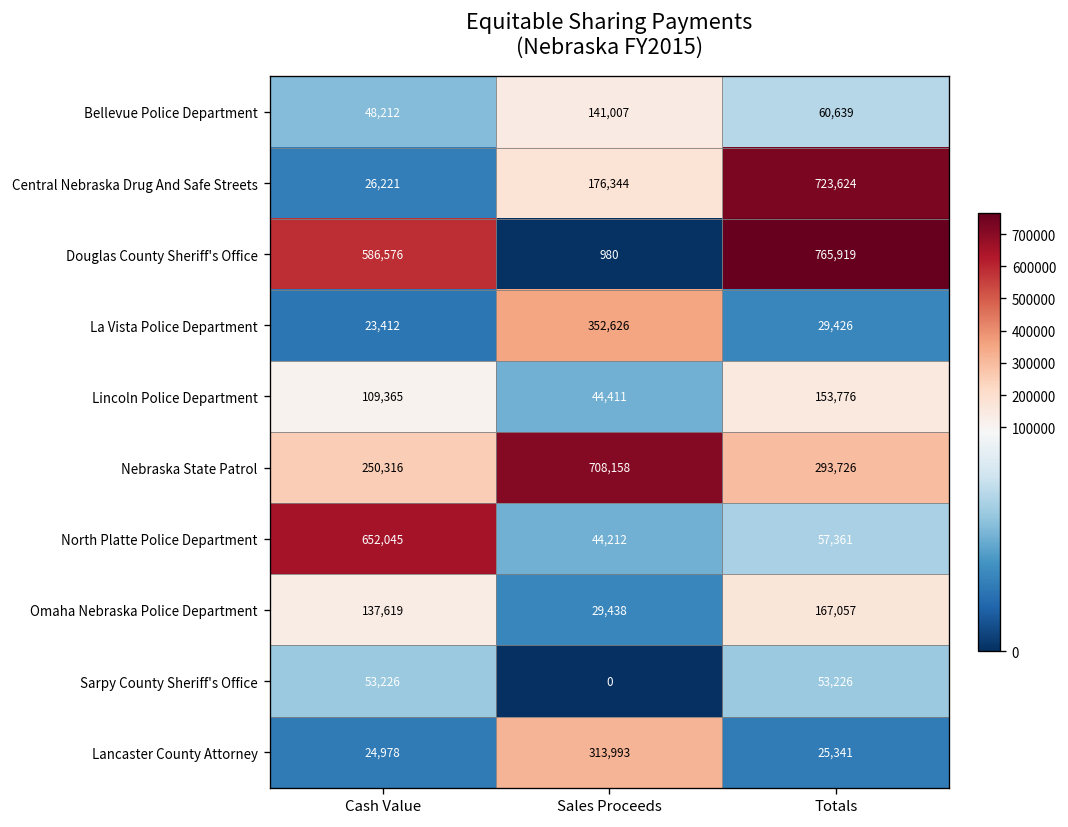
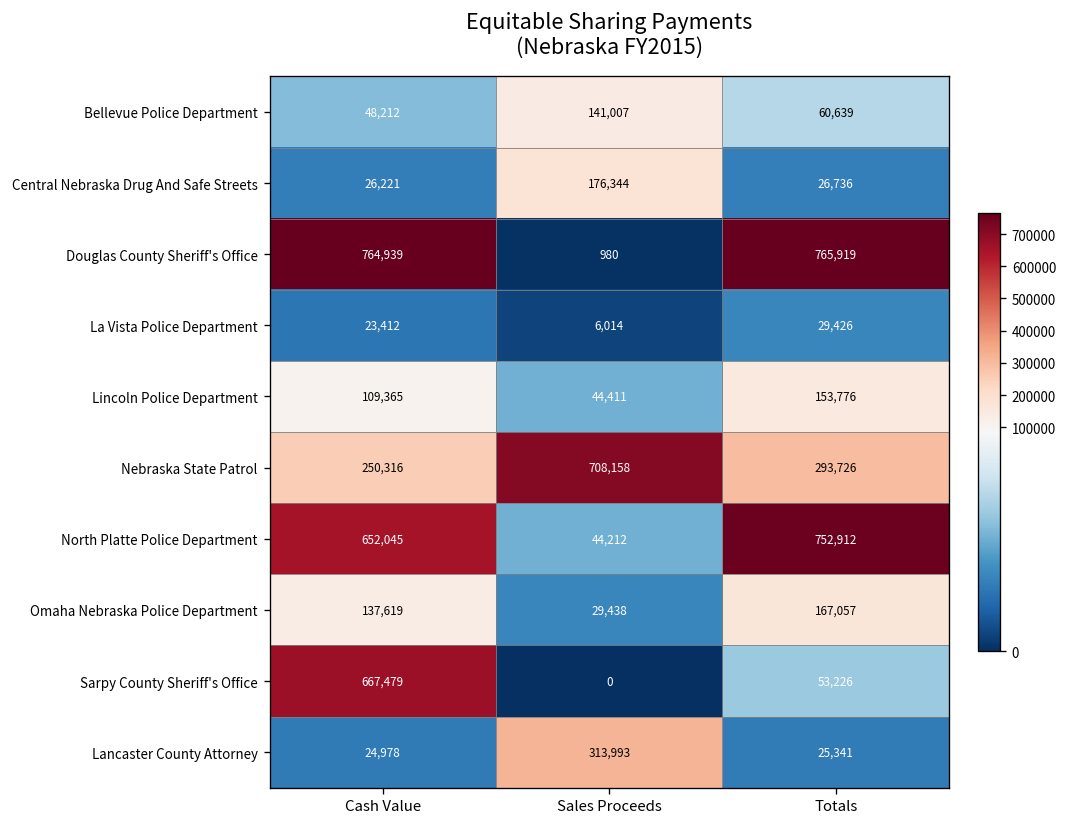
  {
    "Bellevue Police Department": {
      "Cash Value": "48,212",
      "Sales Proceeds": "141,007",
      "Totals": "60,639"
    },
    "Central Nebraska Drug And Safe Streets": {
      "Cash Value": "26,221",
      "Sales Proceeds": "176,344",
-     "Totals": "723,624"
+     "Totals": "26,736"
    },
    "Douglas County Sheriff's Office": {
-     "Cash Value": "586,576",
+     "Cash Value": "764,939",
      "Sales Proceeds": "980",
      "Totals": "765,919"
    },
    "La Vista Police Department": {
      "Cash Value": "23,412",
-     "Sales Proceeds": "352,626",
+     "Sales Proceeds": "6,014",
      "Totals": "29,426"
    },
    "Lincoln Police Department": {
      "Cash Value": "109,365",
      "Sales Proceeds": "44,411",
      "Totals": "153,776"
    },
    "Nebraska State Patrol": {
      "Cash Value": "250,316",
      "Sales Proceeds": "708,158",
      "Totals": "293,726"
    },
    "North Platte Police Department": {
      "Cash Value": "652,045",
      "Sales Proceeds": "44,212",
-     "Totals": "57,361"
+     "Totals": "752,912"
    },
    "Omaha Nebraska Police Department": {
      "Cash Value": "137,619",
      "Sales Proceeds": "29,438",
      "Totals": "167,057"
    },
    "Sarpy County Sheriff's Office": {
-     "Cash Value": "53,226",
+     "Cash Value": "667,479",
      "Sales Proceeds": "0",
      "Totals": "53,226"
    },
    "Lancaster County Attorney": {
      "Cash Value": "24,978",
      "Sales Proceeds": "313,993",
      "Totals": "25,341"
    }
  }
